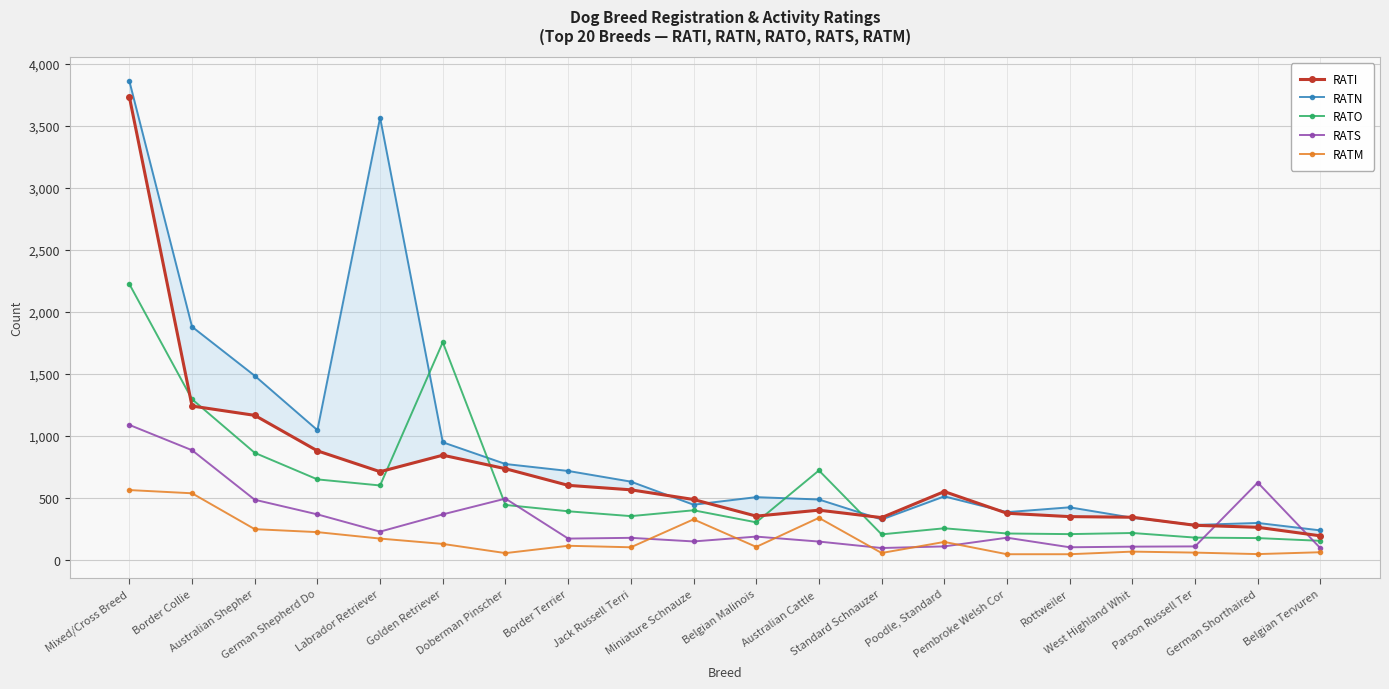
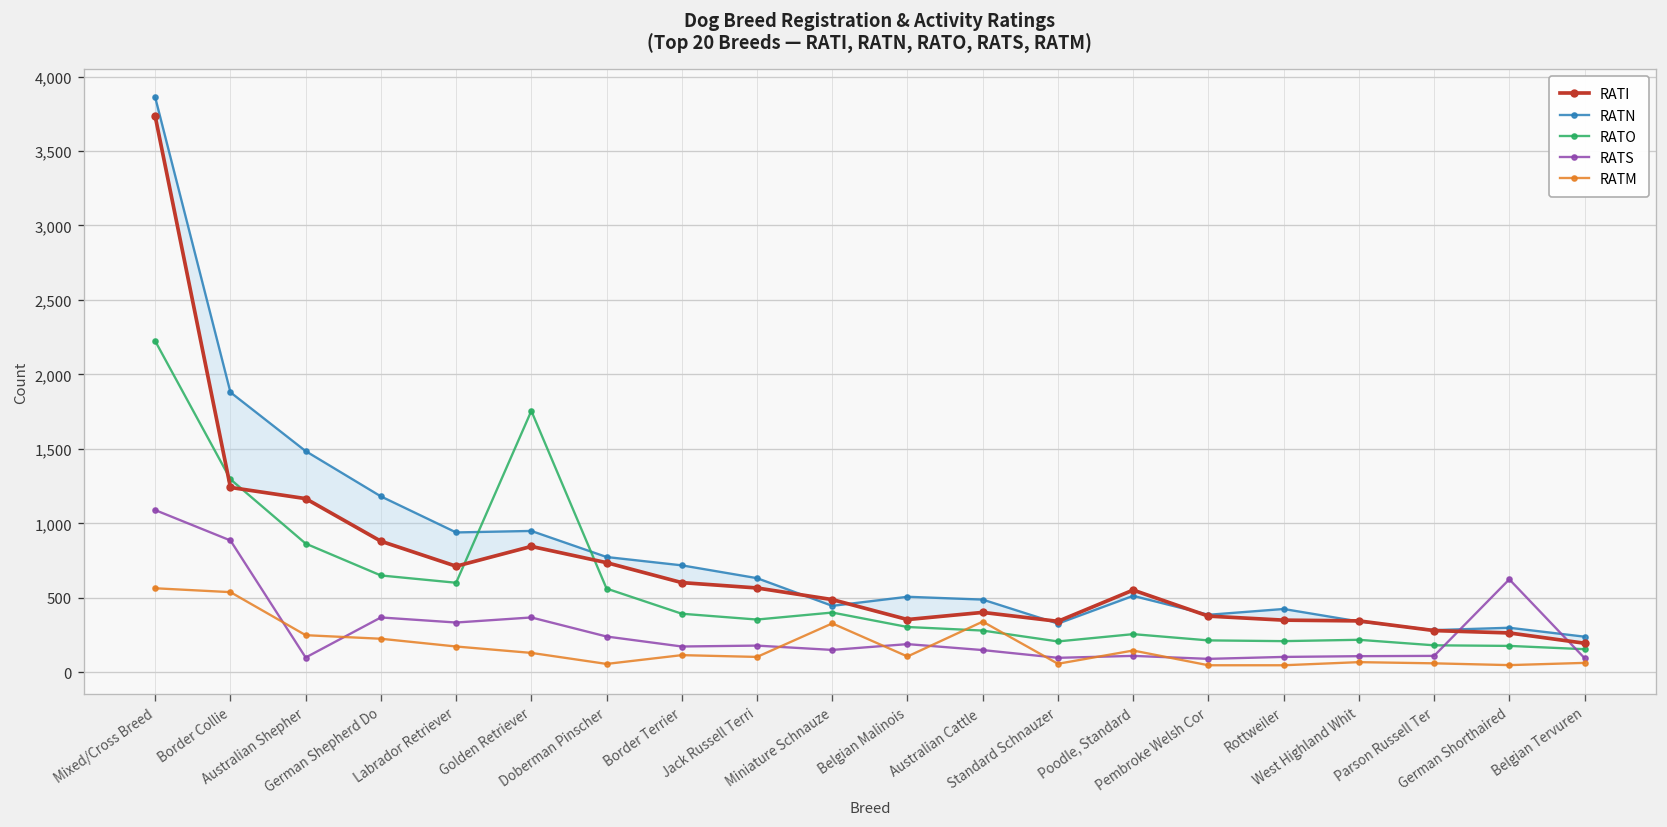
  {
    "RATI": {
      "Mixed/Cross Breed": "3,730",
      "Border Collie": "1,240",
      "Australian Shepher": "1,170",
      "German Shepherd Do": "880",
      "Labrador Retriever": "710",
      "Golden Retriever": "850",
      "Doberman Pinscher": "740",
      "Border Terrier": "600",
      "Jack Russell Terri": "570",
      "Belgian Malinois": "350",
      "Australian Cattle": "400",
      "Rottweiler": "350",
      "German Shorthaired": "260",
      "Belgian Tervuren": "200"
    },
    "RATN": {
-     "German Shepherd Do": "1,050",
-     "Labrador Retriever": "3,570",
+     "German Shepherd Do": "1,180",
+     "Labrador Retriever": "940",
      "Miniature Schnauze": "450",
      "Poodle, Standard": "510"
    },
    "RATO": {
      "Mixed/Cross Breed": "2,220",
      "Border Collie": "1,300",
      "Australian Shepher": "860",
      "German Shepherd Do": "650",
      "Labrador Retriever": "600",
      "Golden Retriever": "1,760",
-     "Doberman Pinscher": "440",
+     "Doberman Pinscher": "560",
      "Border Terrier": "390",
      "Jack Russell Terri": "350",
      "Miniature Schnauze": "400",
      "Belgian Malinois": "300",
-     "Australian Cattle": "720",
+     "Australian Cattle": "280",
      "Standard Schnauzer": "210",
      "Poodle, Standard": "260",
      "Pembroke Welsh Cor": "210",
      "Rottweiler": "210",
      "West Highland Whit": "220",
      "Parson Russell Ter": "180",
      "German Shorthaired": "180",
      "Belgian Tervuren": "160"
    },
    "RATS": {
      "Mixed/Cross Breed": "1,090",
      "Border Collie": "890",
-     "Australian Shepher": "490",
+     "Australian Shepher": "100",
      "German Shepherd Do": "370",
-     "Labrador Retriever": "230",
+     "Labrador Retriever": "330",
      "Golden Retriever": "370",
-     "Doberman Pinscher": "500",
+     "Doberman Pinscher": "240",
      "Border Terrier": "170",
      "Jack Russell Terri": "180",
      "Miniature Schnauze": "150",
      "Belgian Malinois": "190",
      "Australian Cattle": "150",
      "Standard Schnauzer": "100",
      "Poodle, Standard": "110",
-     "Pembroke Welsh Cor": "180",
+     "Pembroke Welsh Cor": "90",
      "Rottweiler": "100",
      "West Highland Whit": "110",
      "Parson Russell Ter": "110",
      "German Shorthaired": "620",
      "Belgian Tervuren": "100"
    },
    "RATM": {
      "Mixed/Cross Breed": "560",
      "Border Collie": "540",
      "Australian Shepher": "250",
      "German Shepherd Do": "230",
      "Labrador Retriever": "170",
      "Golden Retriever": "130",
      "Doberman Pinscher": "60",
      "Border Terrier": "120",
      "Jack Russell Terri": "100",
      "Miniature Schnauze": "330",
      "Belgian Malinois": "110",
      "Australian Cattle": "340",
      "Standard Schnauzer": "60",
      "Poodle, Standard": "150",
      "Pembroke Welsh Cor": "50",
      "Rottweiler": "50",
      "West Highland Whit": "70",
      "Parson Russell Ter": "60",
      "German Shorthaired": "50",
      "Belgian Tervuren": "60"
    }
  }
